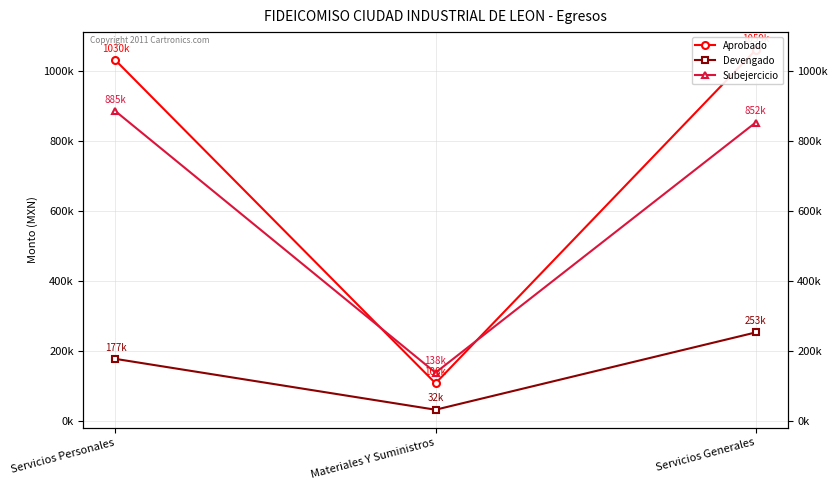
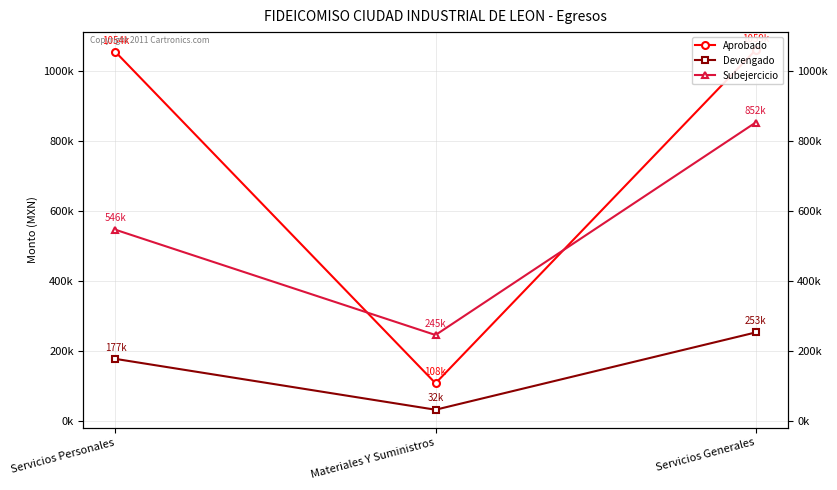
  {
    "Aprobado": {
-     "Servicios Personales": "1030k"
+     "Servicios Personales": "1054k"
    },
    "Devengado": {
      "Servicios Personales": "177k",
      "Materiales Y Suministros": "32k",
      "Servicios Generales": "253k"
    },
    "Subejercicio": {
-     "Servicios Personales": "885k",
-     "Materiales Y Suministros": "138k",
+     "Servicios Personales": "546k",
+     "Materiales Y Suministros": "245k",
      "Servicios Generales": "852k"
    }
  }
